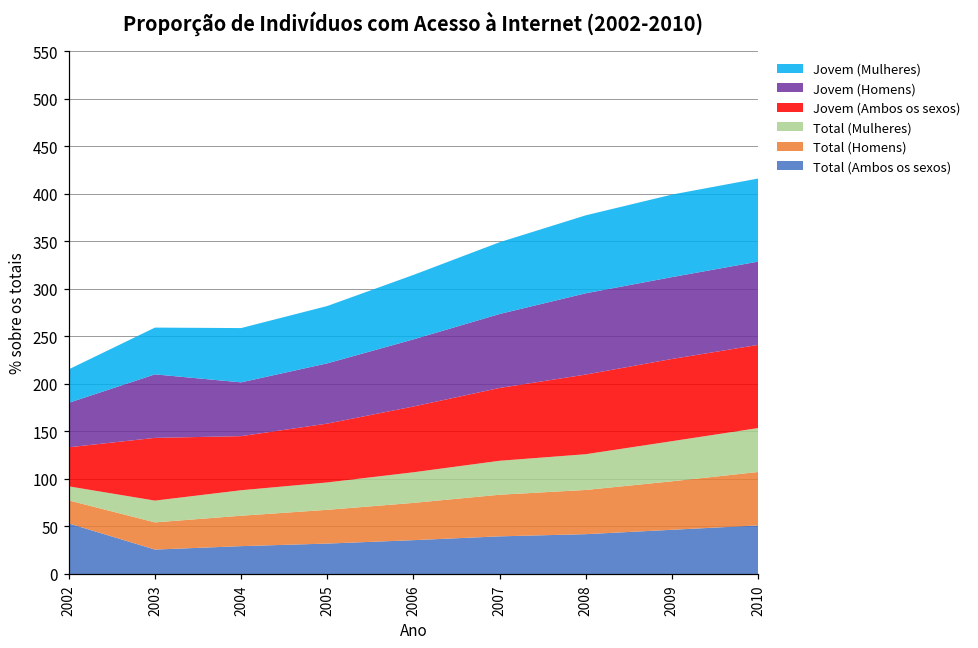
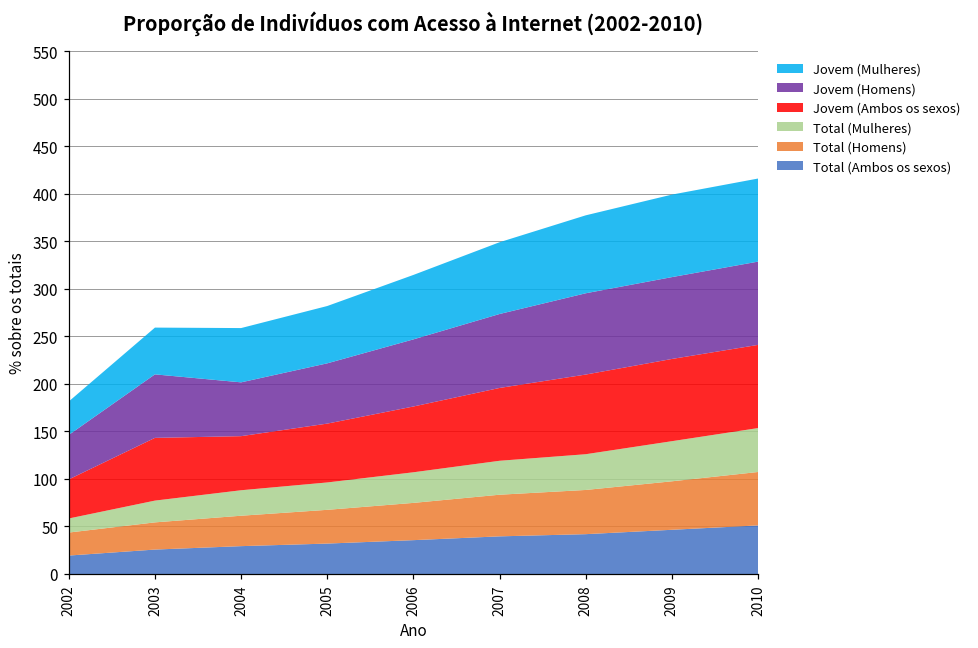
  {
    "Total (Ambos os sexos)": {
-     "2002": 50,
+     "2002": 20,
      "2003": 30,
      "2004": 30,
      "2005": 30,
      "2006": 40,
      "2007": 40,
      "2008": 40,
      "2009": 50,
      "2010": 50
    },
    "Total (Homens)": {
      "2002": 20,
      "2003": 30,
      "2004": 30,
      "2005": 40,
      "2006": 40,
      "2007": 40,
      "2008": 50,
      "2009": 50,
      "2010": 60
    },
    "Total (Mulheres)": {
      "2002": 10,
      "2003": 20,
      "2004": 30,
      "2005": 30,
      "2006": 30,
      "2007": 40,
      "2008": 40,
      "2009": 40,
      "2010": 50
    },
    "Jovem (Ambos os sexos)": {
      "2002": 40,
      "2003": 70,
      "2004": 60,
      "2005": 60,
      "2006": 70,
      "2007": 80,
      "2008": 80,
      "2009": 90,
      "2010": 90
    },
    "Jovem (Homens)": {
      "2002": 50,
      "2003": 70,
      "2004": 60,
      "2005": 60,
      "2006": 70,
      "2007": 80,
      "2008": 90,
      "2009": 90,
      "2010": 90
    },
    "Jovem (Mulheres)": {
      "2002": 40,
      "2003": 50,
      "2004": 60,
      "2005": 60,
      "2006": 70,
      "2007": 80,
      "2008": 80,
      "2009": 90,
      "2010": 90
    }
  }
